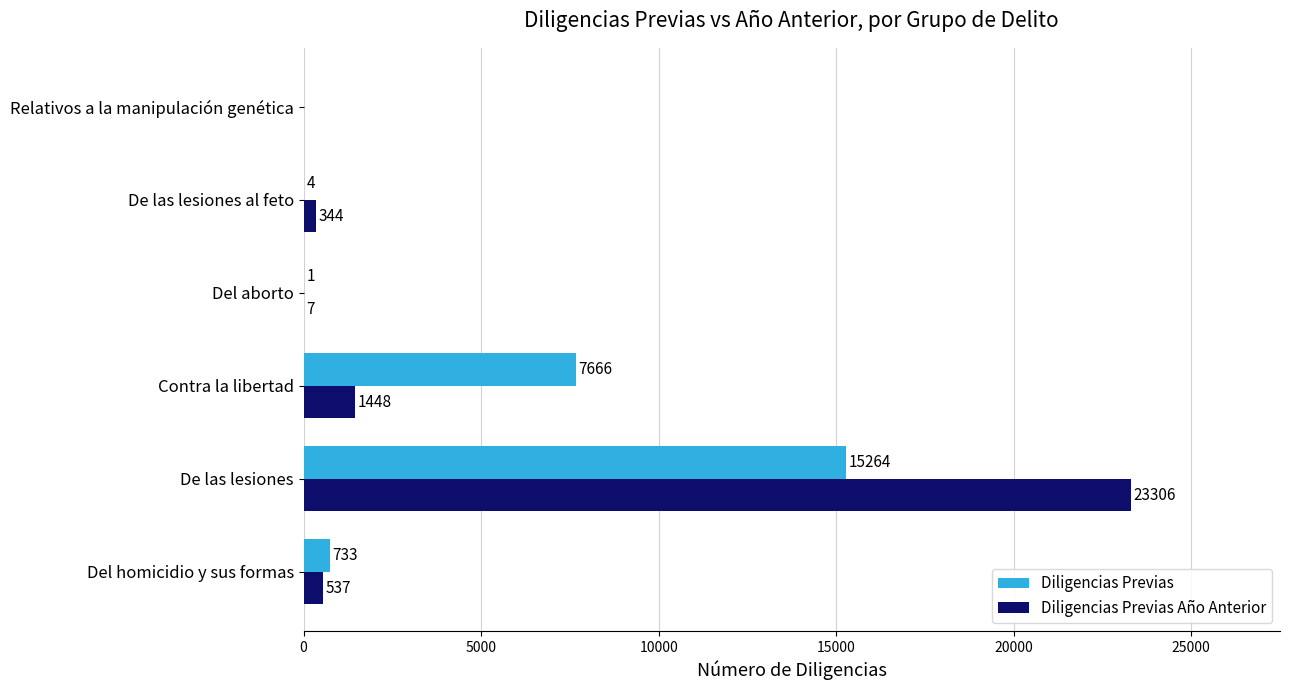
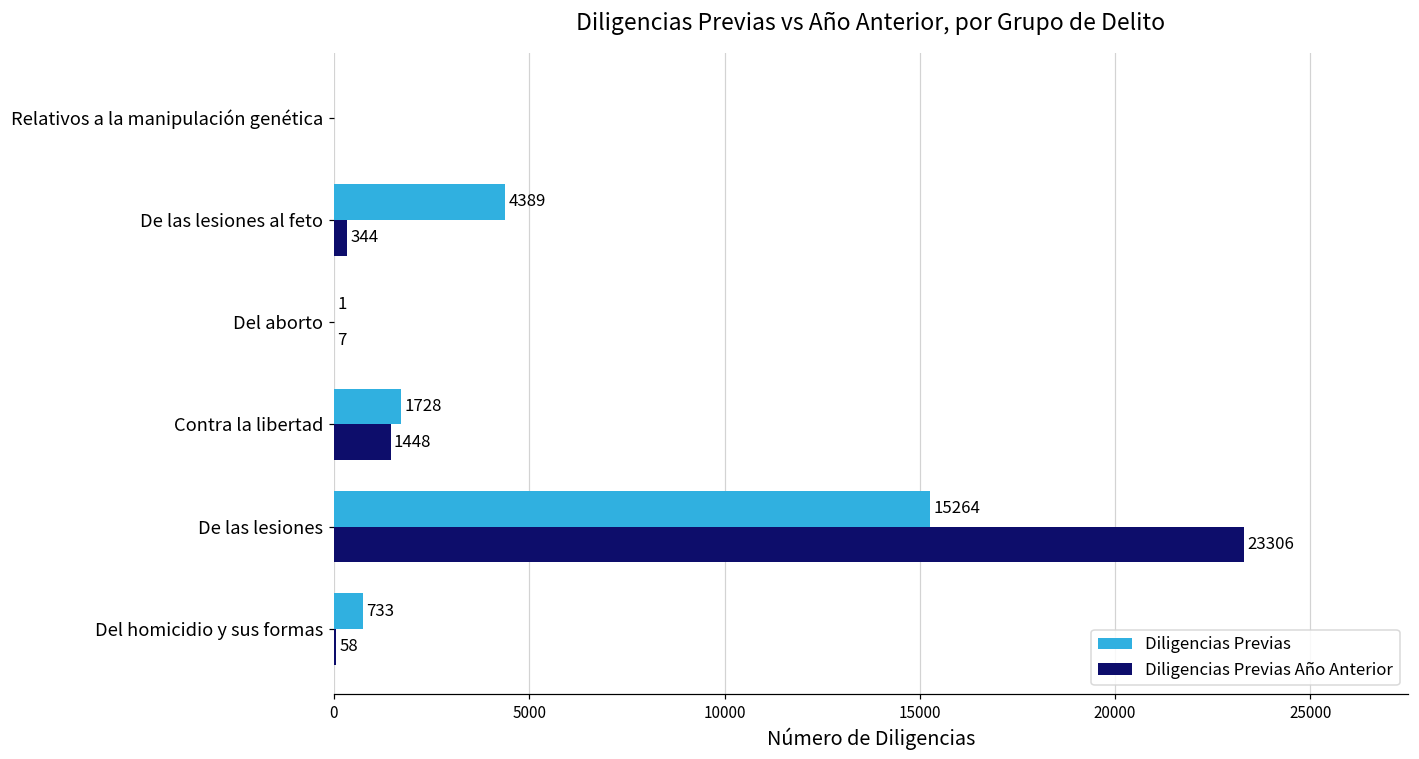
  {
    "Diligencias Previas": {
-     "De las lesiones al feto": 4,
+     "De las lesiones al feto": 4389,
      "Del aborto": 1,
-     "Contra la libertad": 7666,
+     "Contra la libertad": 1728,
      "De las lesiones": 15264,
      "Del homicidio y sus formas": 733
    },
    "Diligencias Previas Año Anterior": {
      "De las lesiones al feto": 344,
      "Del aborto": 7,
      "Contra la libertad": 1448,
      "De las lesiones": 23306,
-     "Del homicidio y sus formas": 537
+     "Del homicidio y sus formas": 58
    }
  }
